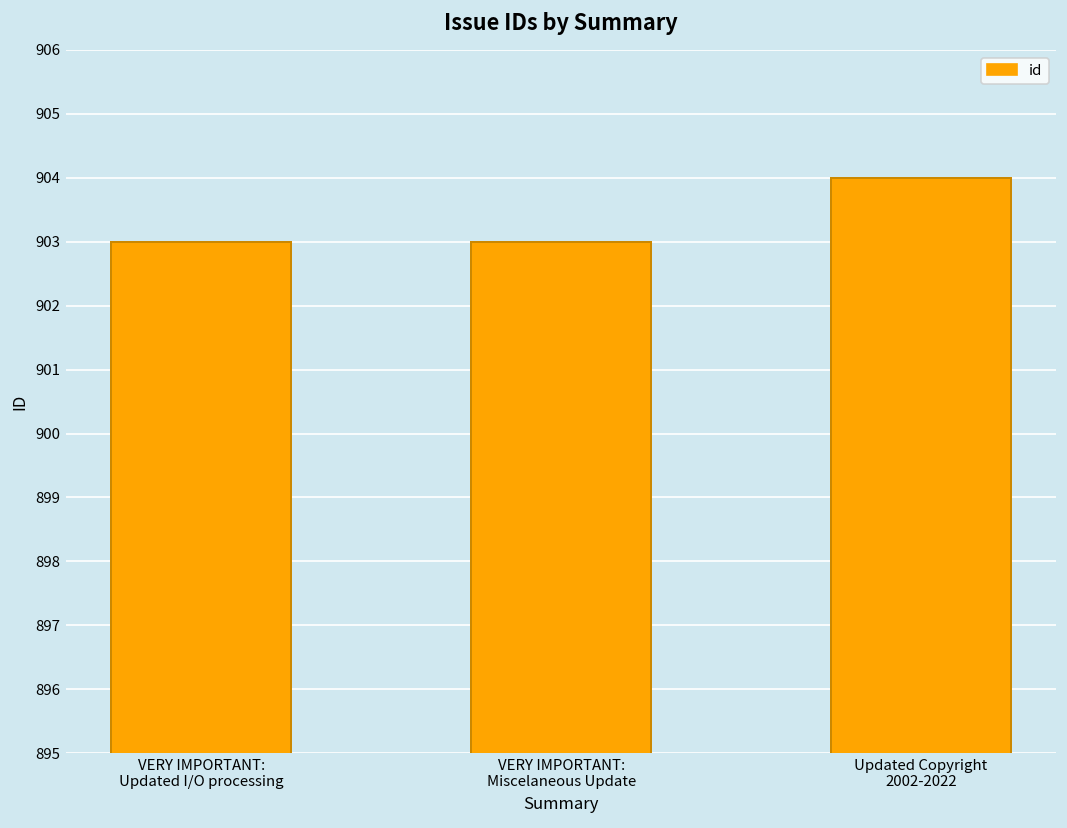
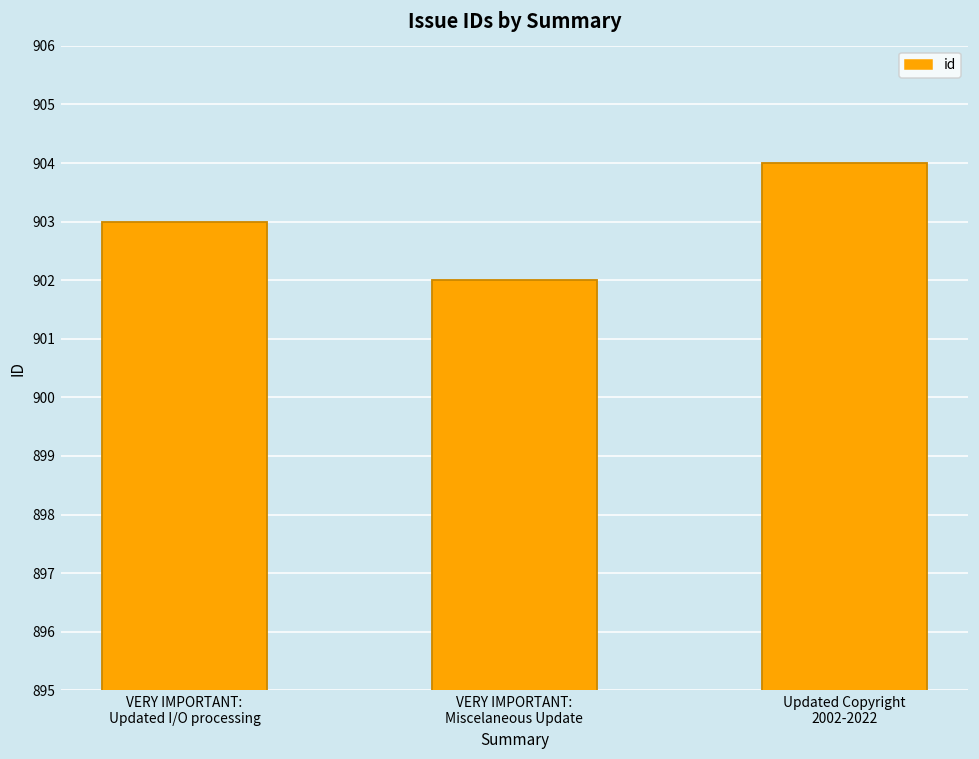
  {
    "VERY IMPORTANT: Updated I/O processing": 903,
-   "VERY IMPORTANT: Miscelaneous Update": 903,
+   "VERY IMPORTANT: Miscelaneous Update": 902,
    "Updated Copyright 2002-2022": 904
  }
